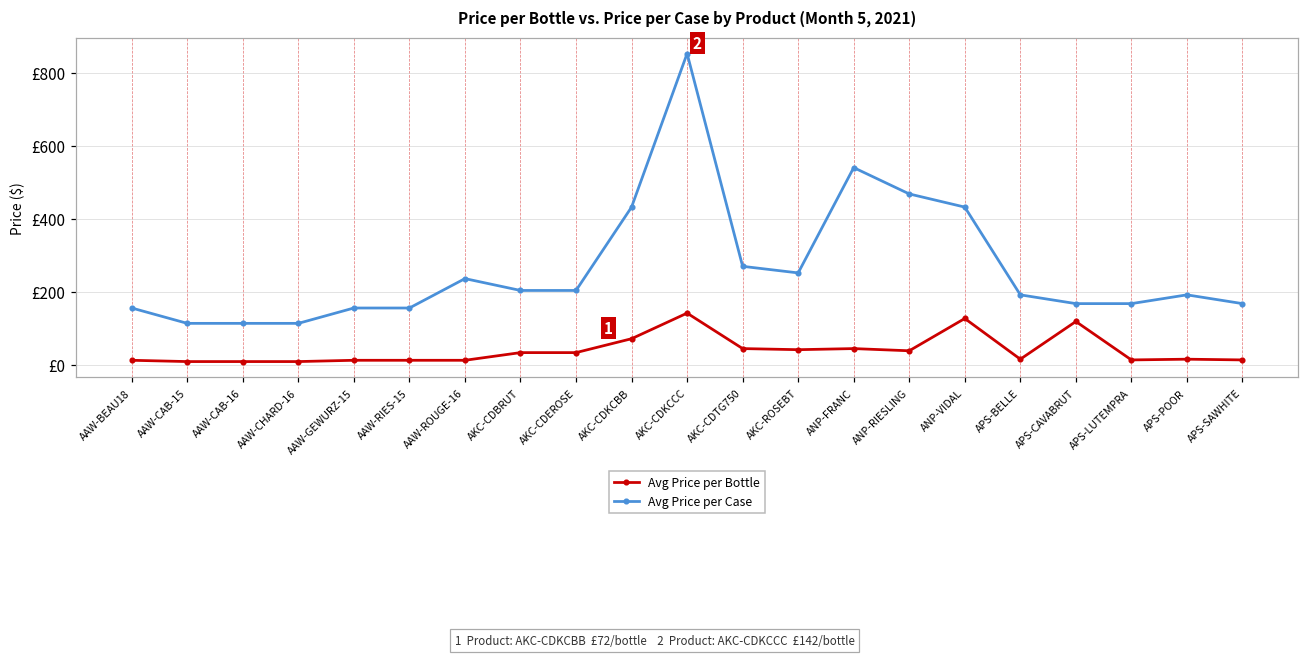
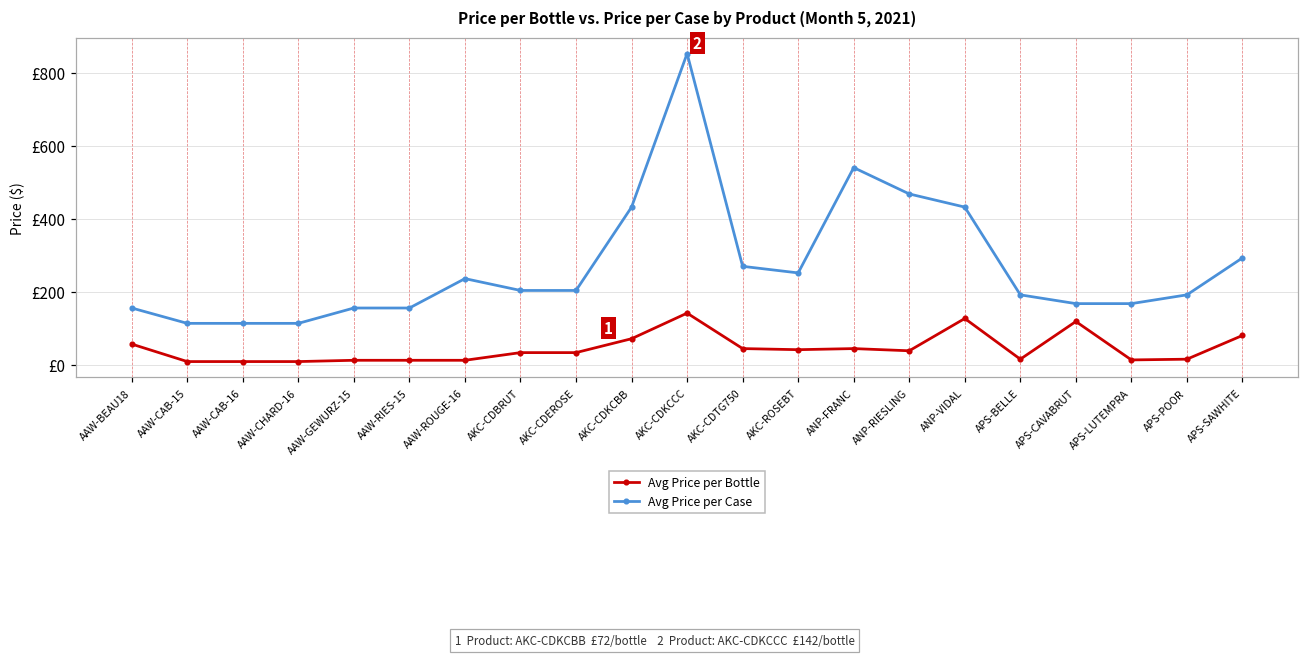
  {
    "Avg Price per Bottle": {
-     "AAW-BEAU18": "£10",
+     "AAW-BEAU18": "£60",
      "AAW-CAB-15": "£10",
      "AAW-CAB-16": "£10",
      "AAW-CHARD-16": "£10",
      "AAW-GEWURZ-15": "£10",
      "AAW-RIES-15": "£10",
      "AAW-ROUGE-16": "£10",
      "AKC-CDBRUT": "£30",
      "AKC-CDEROSE": "£30",
      "AKC-CDKCCC": "£140",
      "AKC-CDTG750": "£50",
      "AKC-ROSEBT": "£40",
      "ANP-FRANC": "£50",
      "ANP-RIESLING": "£40",
      "ANP-VIDAL": "£130",
      "APS-BELLE": "£20",
      "APS-CAVABRUT": "£120",
      "APS-LUTEMPRA": "£10",
      "APS-POOR": "£20",
-     "APS-SAWHITE": "£10"
+     "APS-SAWHITE": "£80"
    },
    "Avg Price per Case": {
      "AAW-BEAU18": "£160",
      "AAW-CAB-15": "£110",
      "AAW-CAB-16": "£110",
      "AAW-CHARD-16": "£110",
      "AAW-GEWURZ-15": "£160",
      "AAW-RIES-15": "£160",
      "AAW-ROUGE-16": "£240",
      "AKC-CDBRUT": "£200",
      "AKC-CDEROSE": "£200",
      "AKC-CDKCBB": "£430",
      "AKC-CDTG750": "£270",
      "AKC-ROSEBT": "£250",
      "ANP-FRANC": "£540",
      "ANP-RIESLING": "£470",
      "ANP-VIDAL": "£430",
      "APS-BELLE": "£190",
      "APS-CAVABRUT": "£170",
      "APS-LUTEMPRA": "£170",
      "APS-POOR": "£190",
-     "APS-SAWHITE": "£170"
+     "APS-SAWHITE": "£290"
    }
  }
